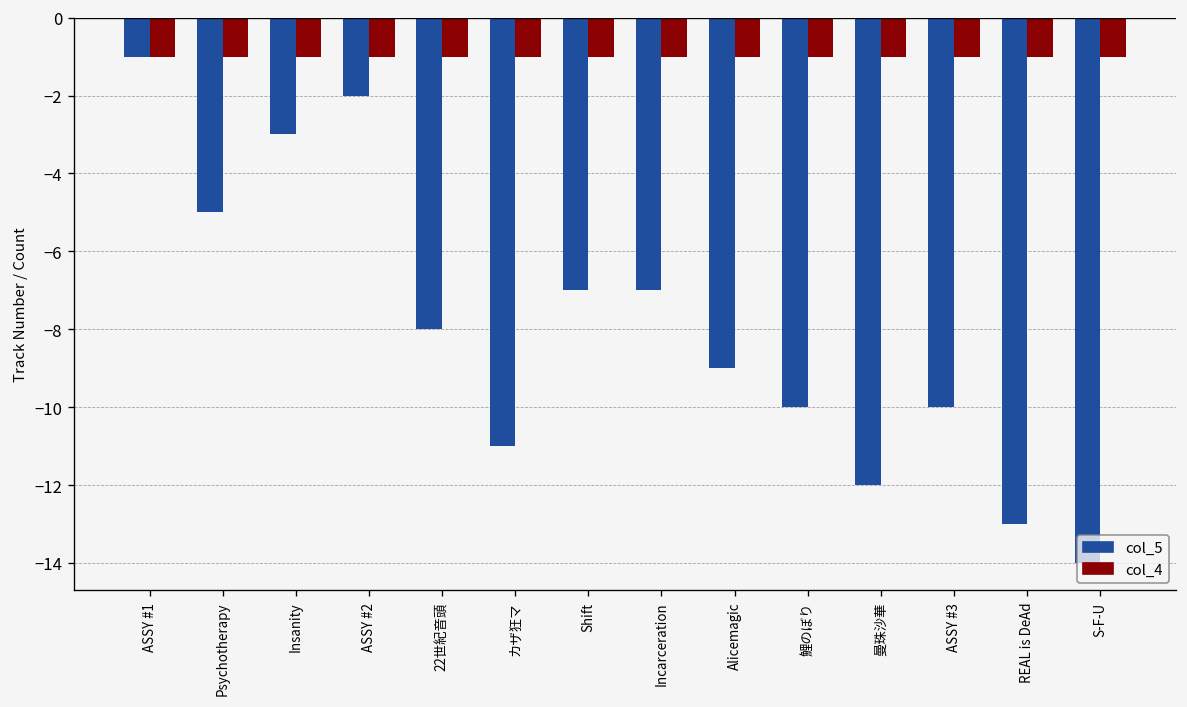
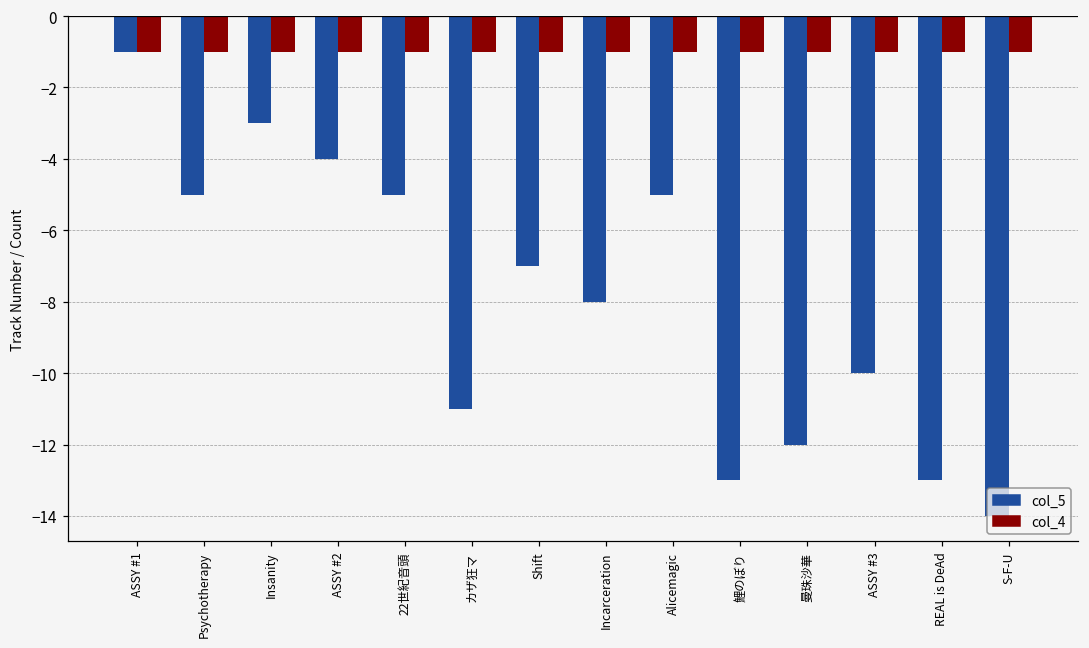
  {
    "col_5": {
      "ASSY #1": -1.0,
      "Psychotherapy": -5.0,
      "Insanity": -3.0,
-     "ASSY #2": -2.0,
-     "22世紀音頭": -8.0,
+     "ASSY #2": -4.0,
+     "22世紀音頭": -5.0,
      "カザ狂マ": -11.0,
      "Shift": -7.0,
-     "Incarceration": -7.0,
-     "Alicemagic": -9.0,
-     "鯉のぼり": -10.0,
+     "Incarceration": -8.0,
+     "Alicemagic": -5.0,
+     "鯉のぼり": -13.0,
      "曼珠沙華": -12.0,
      "ASSY #3": -10.0,
      "REAL is DeAd": -13.0
    },
    "col_4": {
      "ASSY #1": -1.0,
      "Psychotherapy": -1.0,
      "Insanity": -1.0,
      "ASSY #2": -1.0,
      "22世紀音頭": -1.0,
      "カザ狂マ": -1.0,
      "Shift": -1.0,
      "Incarceration": -1.0,
      "Alicemagic": -1.0,
      "鯉のぼり": -1.0,
      "曼珠沙華": -1.0,
      "ASSY #3": -1.0,
      "REAL is DeAd": -1.0,
      "S-F-U": -1.0
    }
  }
